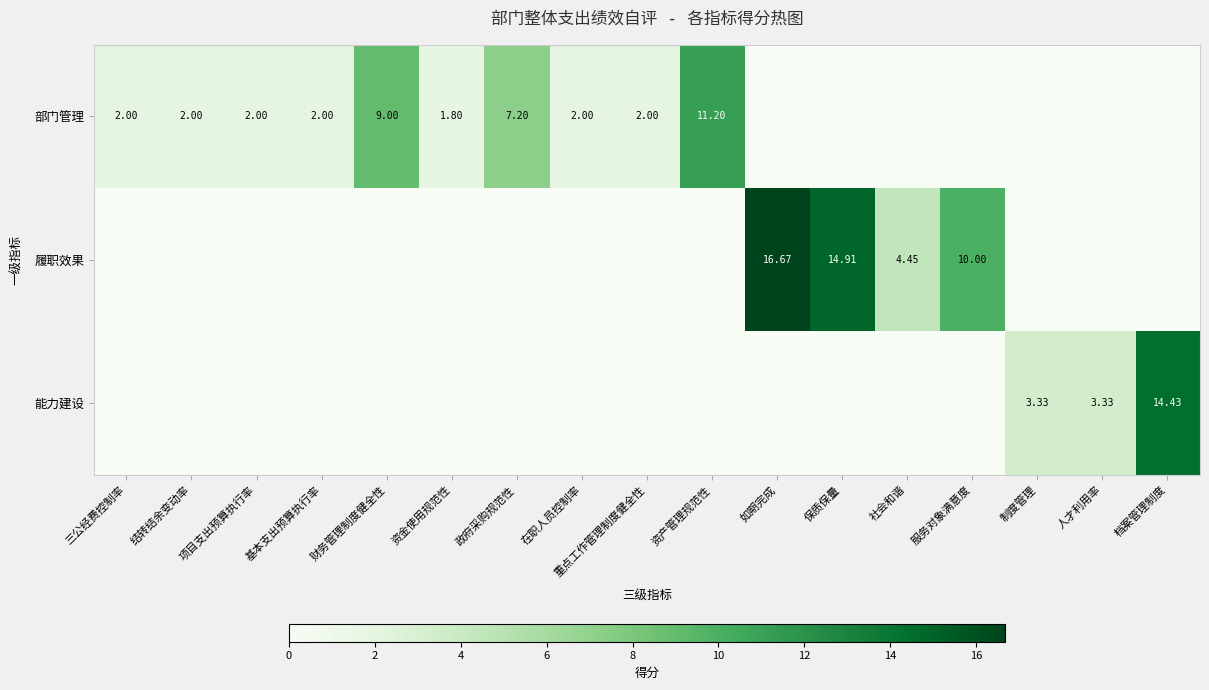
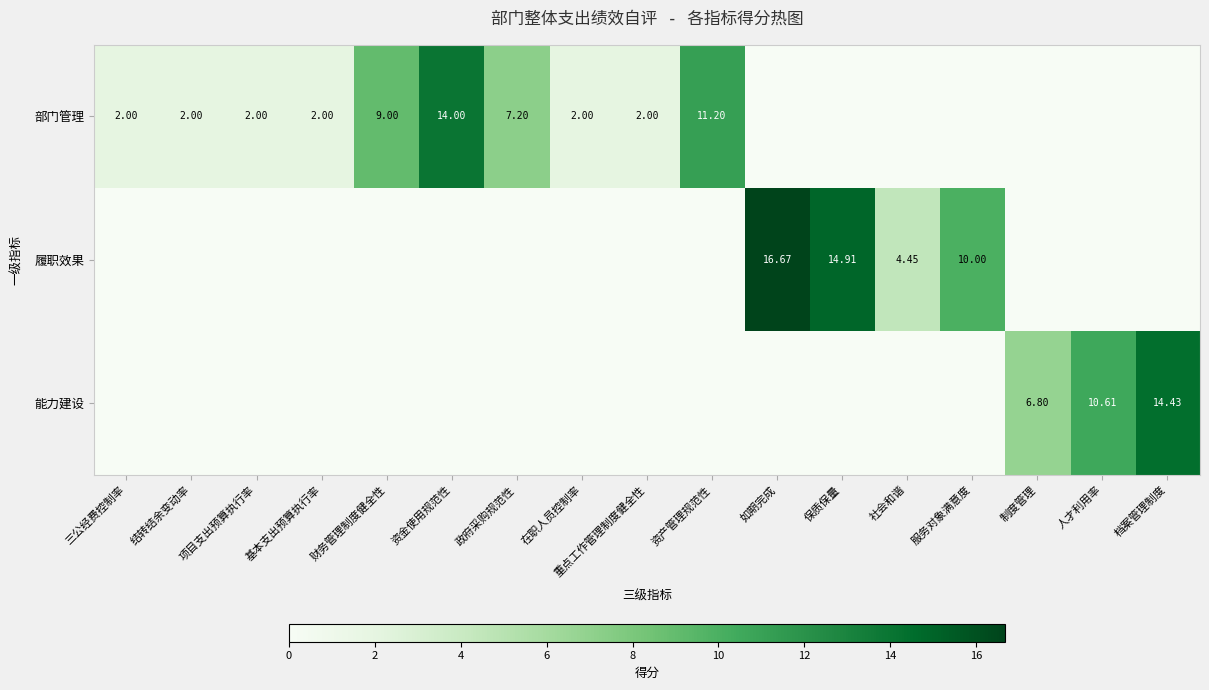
  {
    "部门管理": {
      "三公经费控制率": 2.00,
      "结转结余变动率": 2.00,
      "项目支出预算执行率": 2.00,
      "基本支出预算执行率": 2.00,
      "财务管理制度健全性": 9.00,
-     "资金使用规范性": 1.80,
+     "资金使用规范性": 14.00,
      "政府采购规范性": 7.20,
      "在职人员控制率": 2.00,
      "重点工作管理制度健全性": 2.00,
      "资产管理规范性": 11.20
    },
    "履职效果": {
      "如期完成": 16.67,
      "保质保量": 14.91,
      "社会和谐": 4.45,
      "服务对象满意度": 10.00
    },
    "能力建设": {
-     "制度管理": 3.33,
-     "人才利用率": 3.33,
+     "制度管理": 6.80,
+     "人才利用率": 10.61,
      "档案管理制度": 14.43
    }
  }
